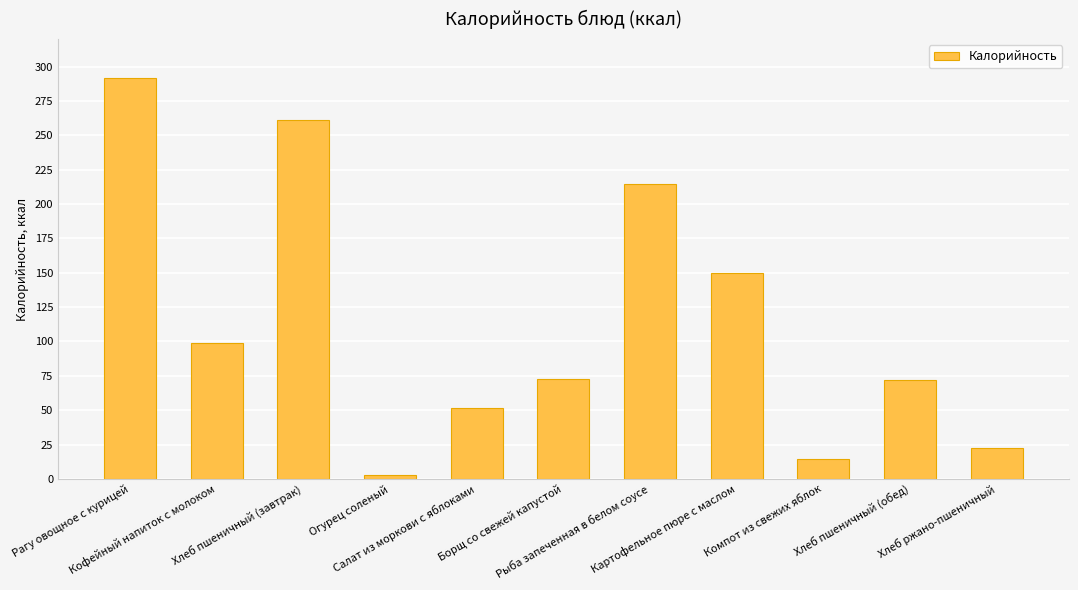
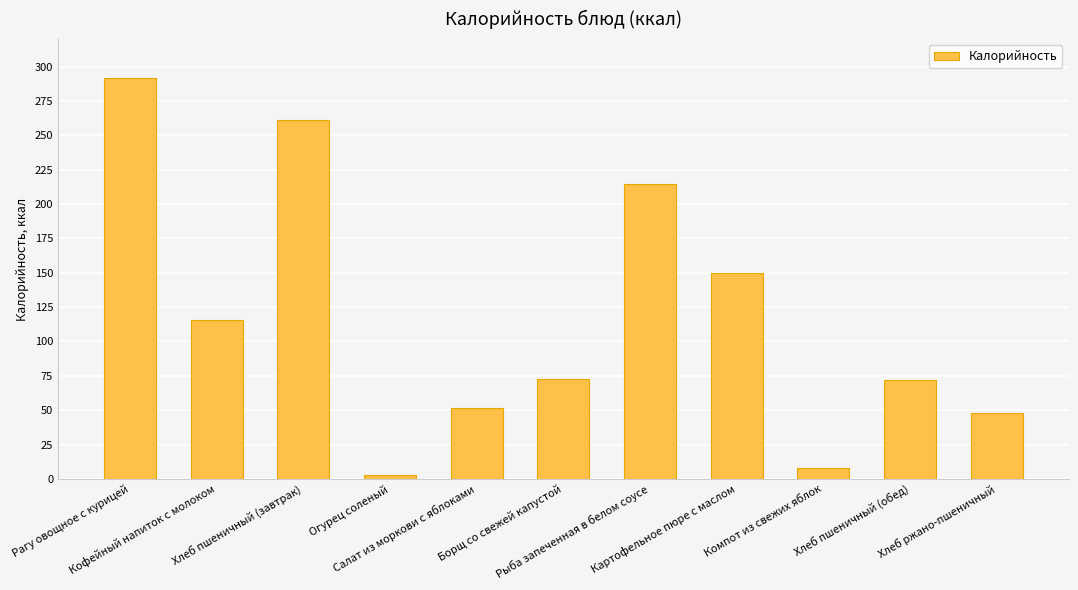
  {
    "Рагу овощное с курицей": 291,
-   "Кофейный напиток с молоком": 99,
+   "Кофейный напиток с молоком": 115,
    "Хлеб пшеничный (завтрак)": 261,
    "Огурец соленый": 3,
    "Салат из моркови с яблоками": 52,
    "Борщ со свежей капустой": 73,
    "Рыба запеченная в белом соусе": 215,
    "Картофельное пюре с маслом": 150,
-   "Компот из свежих яблок": 15,
+   "Компот из свежих яблок": 8,
    "Хлеб пшеничный (обед)": 72,
-   "Хлеб ржано-пшеничный": 23
+   "Хлеб ржано-пшеничный": 48
  }
